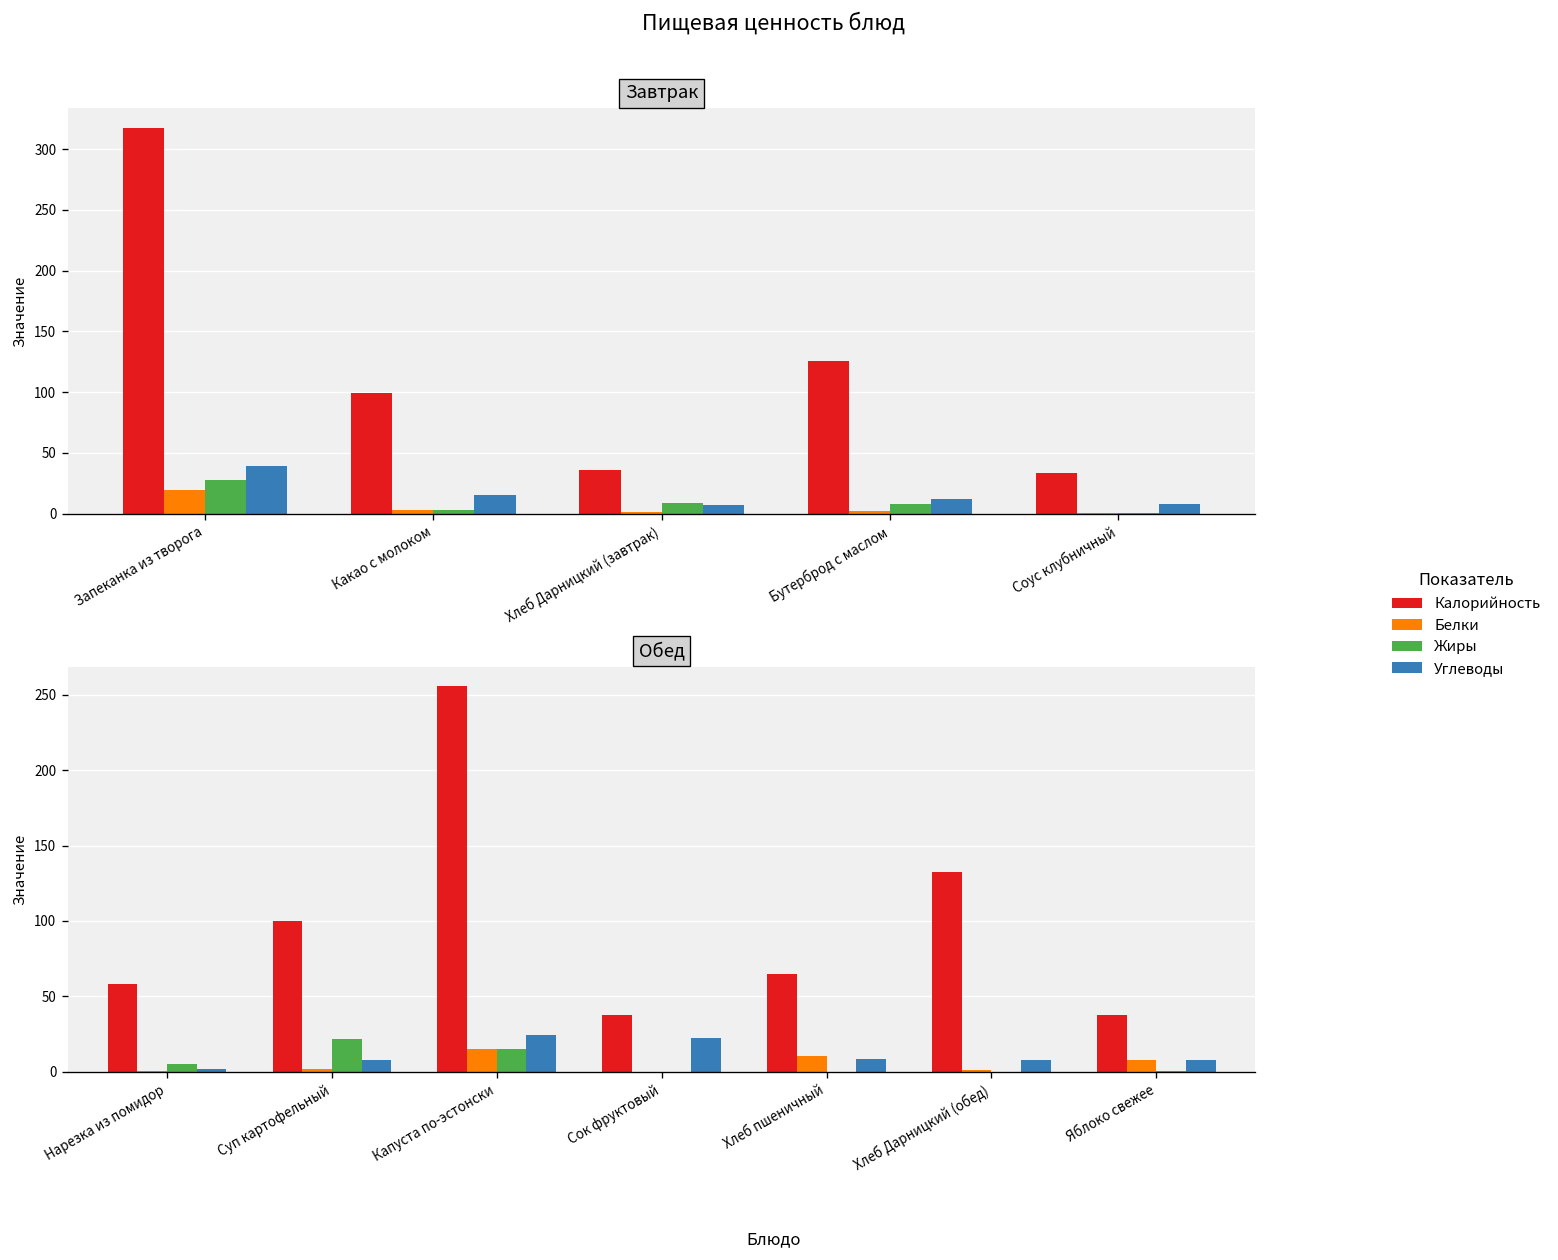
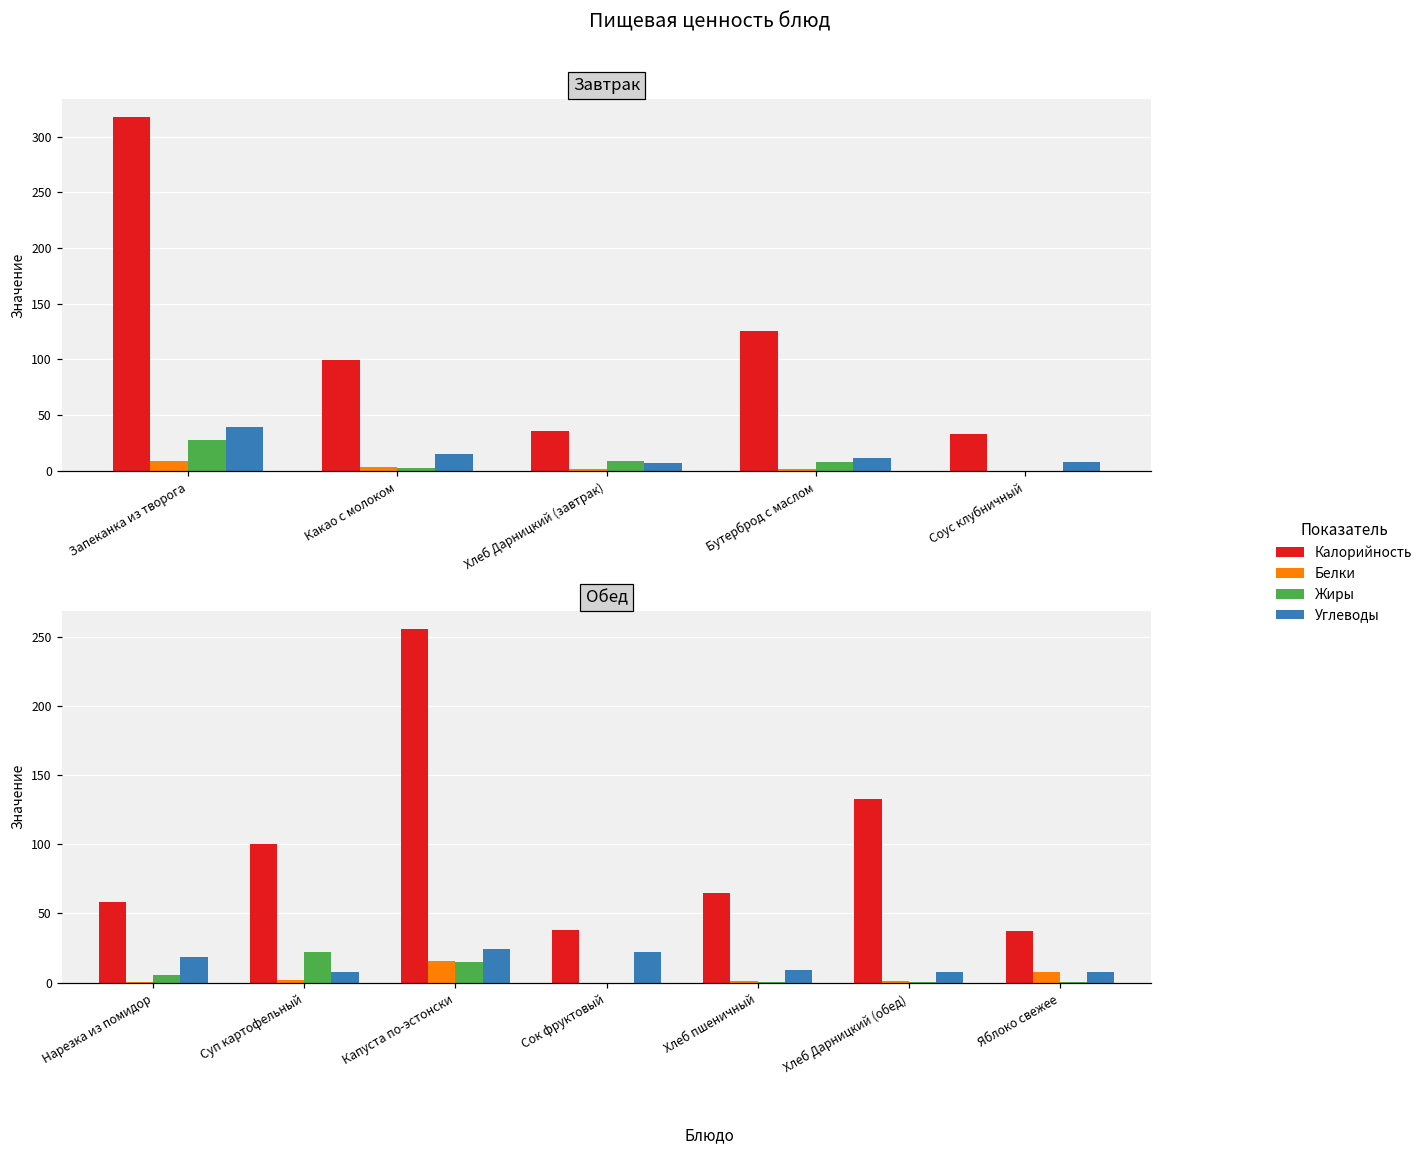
  {
    "Завтрак": {
      "Калорийность": {
        "Запеканка из творога": 318,
        "Какао с молоком": 99,
        "Хлеб Дарницкий (завтрак)": 36,
        "Бутерброд с маслом": 126,
        "Соус клубничный": 33
      },
      "Белки": {
-       "Запеканка из творога": 20,
+       "Запеканка из творога": 9,
        "Какао с молоком": 3
      },
      "Жиры": {
        "Запеканка из творога": 28,
        "Какао с молоком": 3,
        "Хлеб Дарницкий (завтрак)": 8,
        "Бутерброд с маслом": 8
      },
      "Углеводы": {
        "Запеканка из творога": 39,
        "Какао с молоком": 15,
        "Хлеб Дарницкий (завтрак)": 7,
        "Бутерброд с маслом": 12,
        "Соус клубничный": 8
      }
    },
    "Обед": {
      "Калорийность": {
        "Нарезка из помидор": 58,
        "Суп картофельный": 100,
        "Капуста по-эстонски": 256,
        "Сок фруктовый": 38,
        "Хлеб пшеничный": 65,
        "Хлеб Дарницкий (обед)": 133,
        "Яблоко свежее": 38
      },
      "Белки": {
        "Капуста по-эстонски": 15,
        "Сок фруктовый": 0,
-       "Хлеб пшеничный": 11,
+       "Хлеб пшеничный": 1,
        "Яблоко свежее": 8
      },
      "Жиры": {
        "Нарезка из помидор": 5,
        "Суп картофельный": 22,
        "Капуста по-эстонски": 15,
        "Сок фруктовый": 0
      },
      "Углеводы": {
-       "Нарезка из помидор": 2,
+       "Нарезка из помидор": 18,
        "Суп картофельный": 8,
        "Капуста по-эстонски": 24,
        "Сок фруктовый": 22,
        "Хлеб пшеничный": 9,
        "Хлеб Дарницкий (обед)": 8,
        "Яблоко свежее": 8
      }
    }
  }
